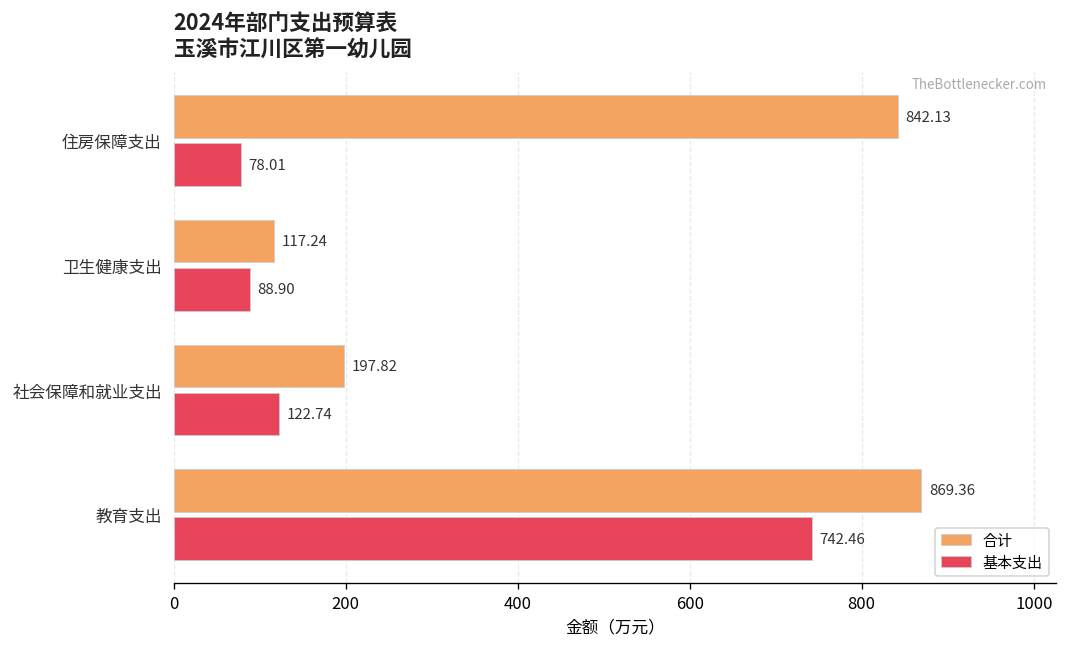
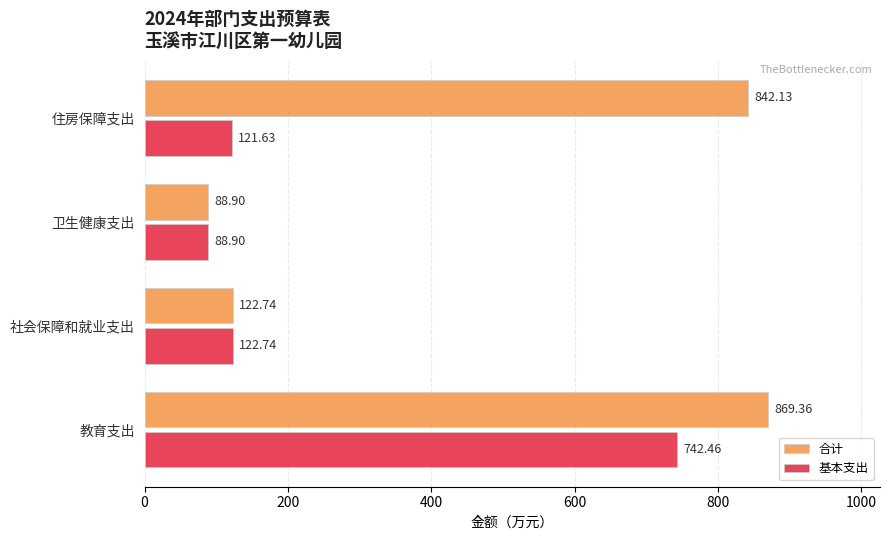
  {
    "合计": {
      "住房保障支出": 842.13,
-     "卫生健康支出": 117.24,
-     "社会保障和就业支出": 197.82,
+     "卫生健康支出": 88.90,
+     "社会保障和就业支出": 122.74,
      "教育支出": 869.36
    },
    "基本支出": {
-     "住房保障支出": 78.01,
+     "住房保障支出": 121.63,
      "卫生健康支出": 88.90,
      "社会保障和就业支出": 122.74,
      "教育支出": 742.46
    }
  }
